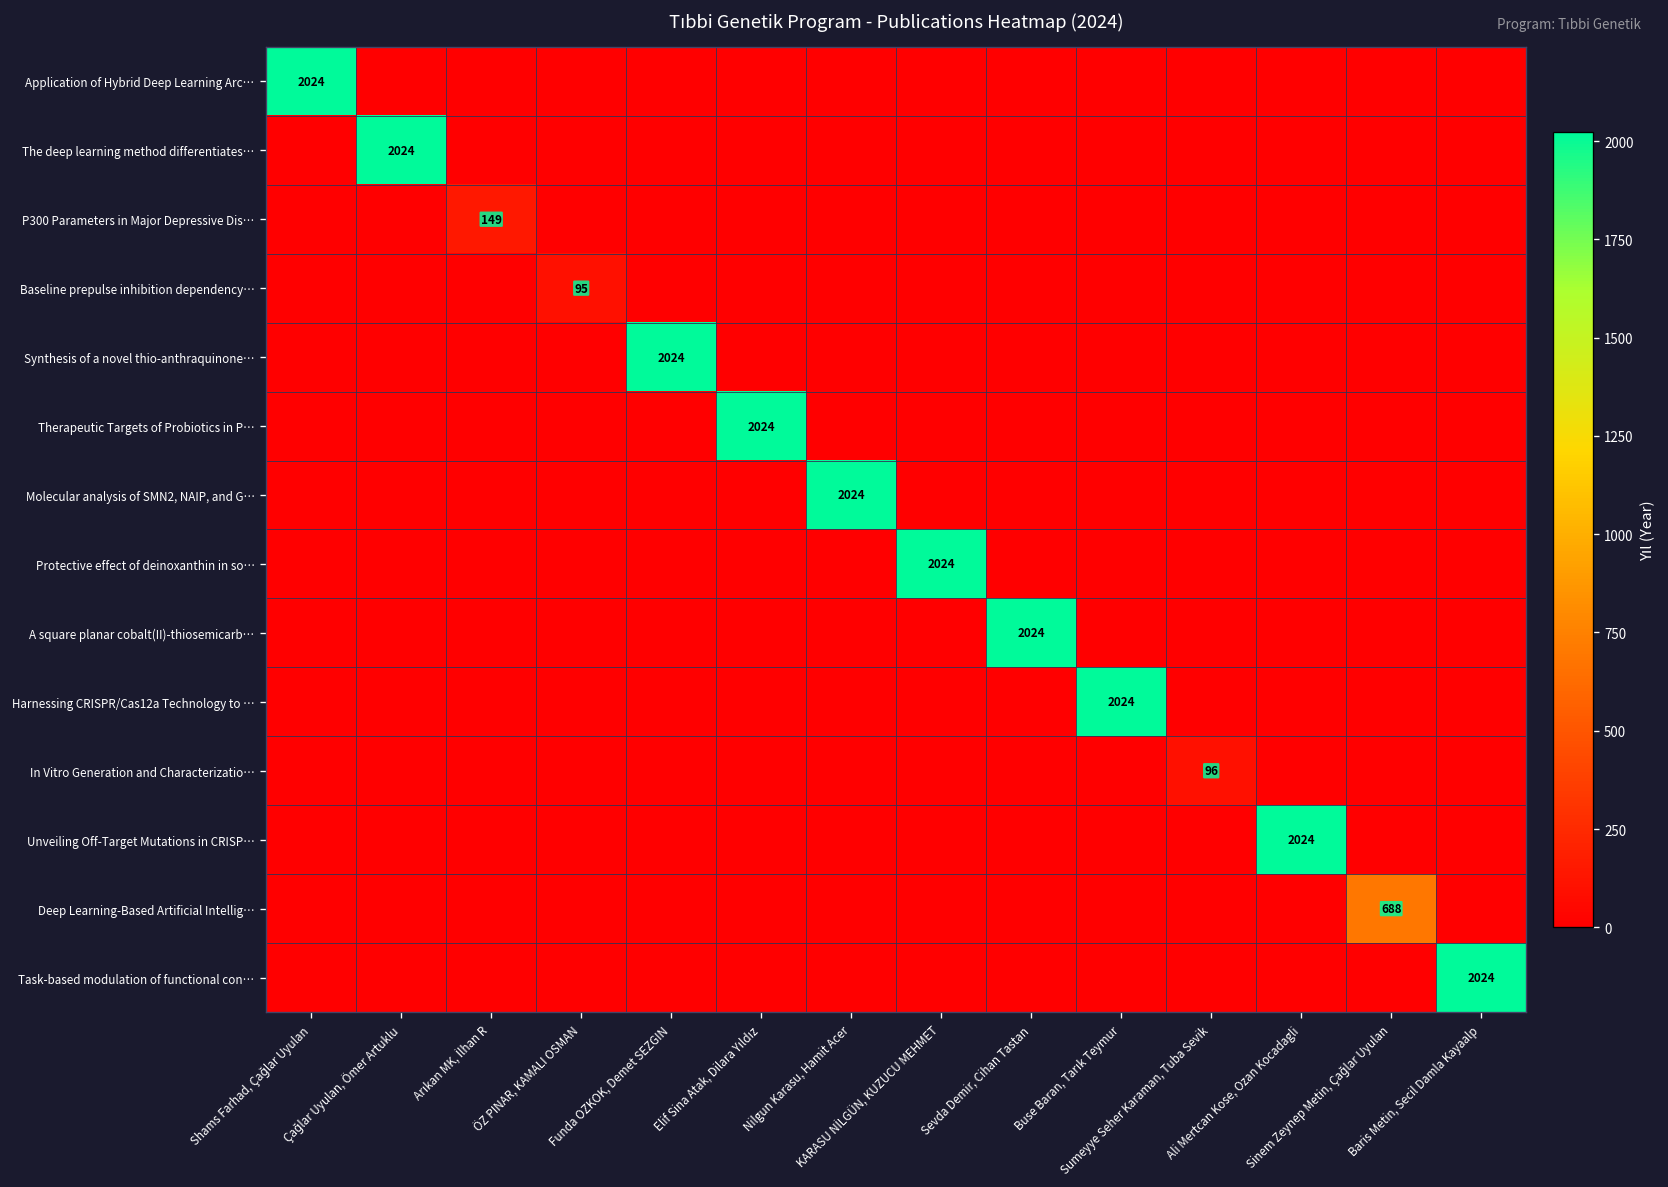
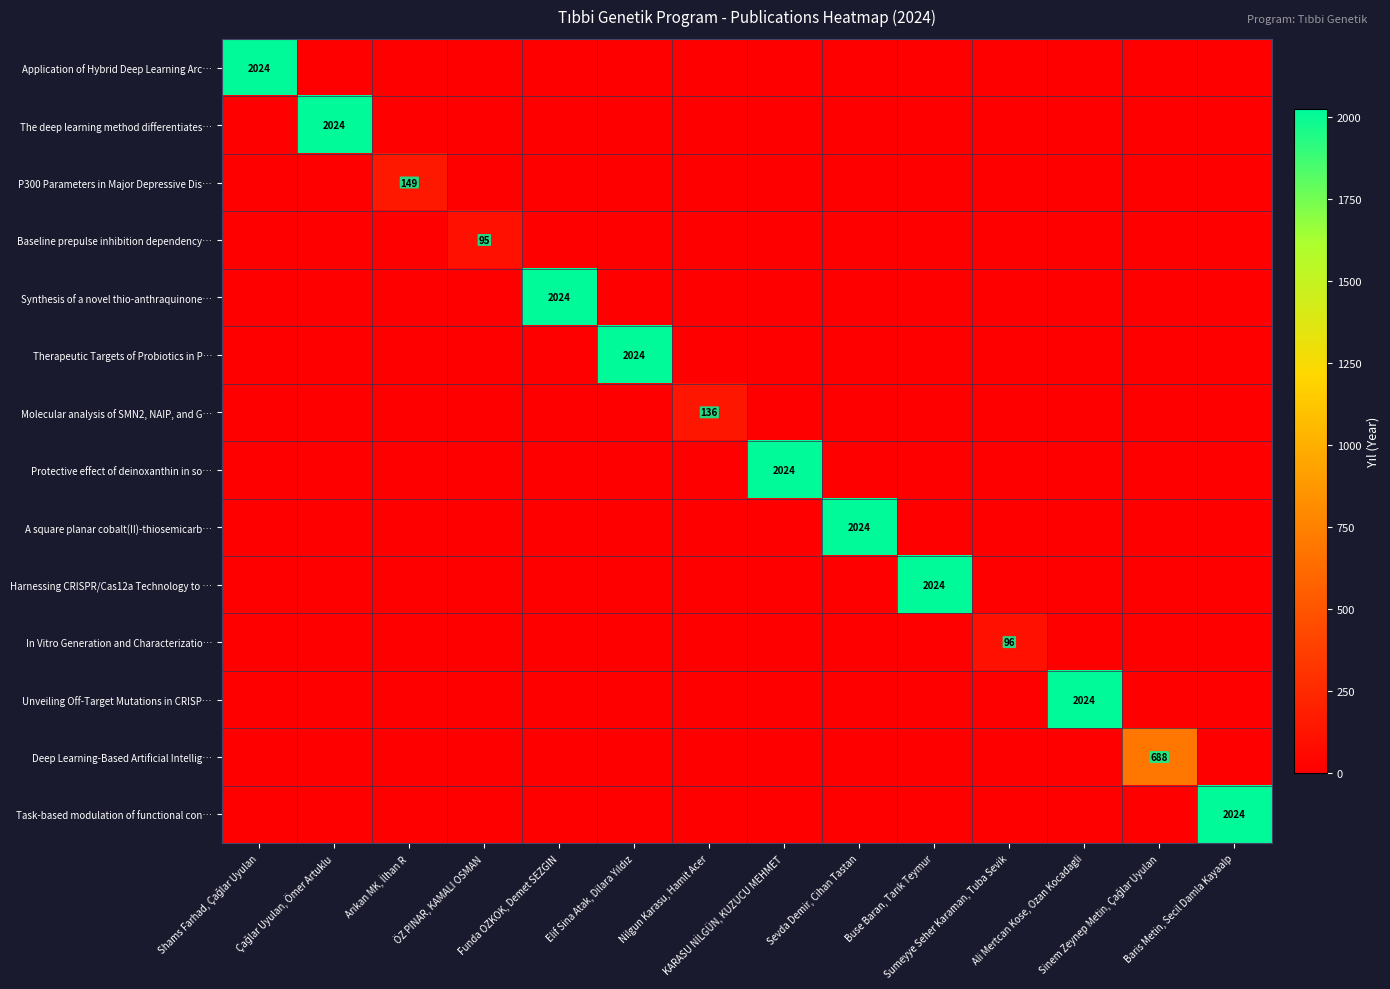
  {
    "Molecular analysis of SMN2, NAIP, and G…": {
-     "Nilgun Karasu, Hamit Acer": 2024
+     "Nilgun Karasu, Hamit Acer": 136
    }
  }
